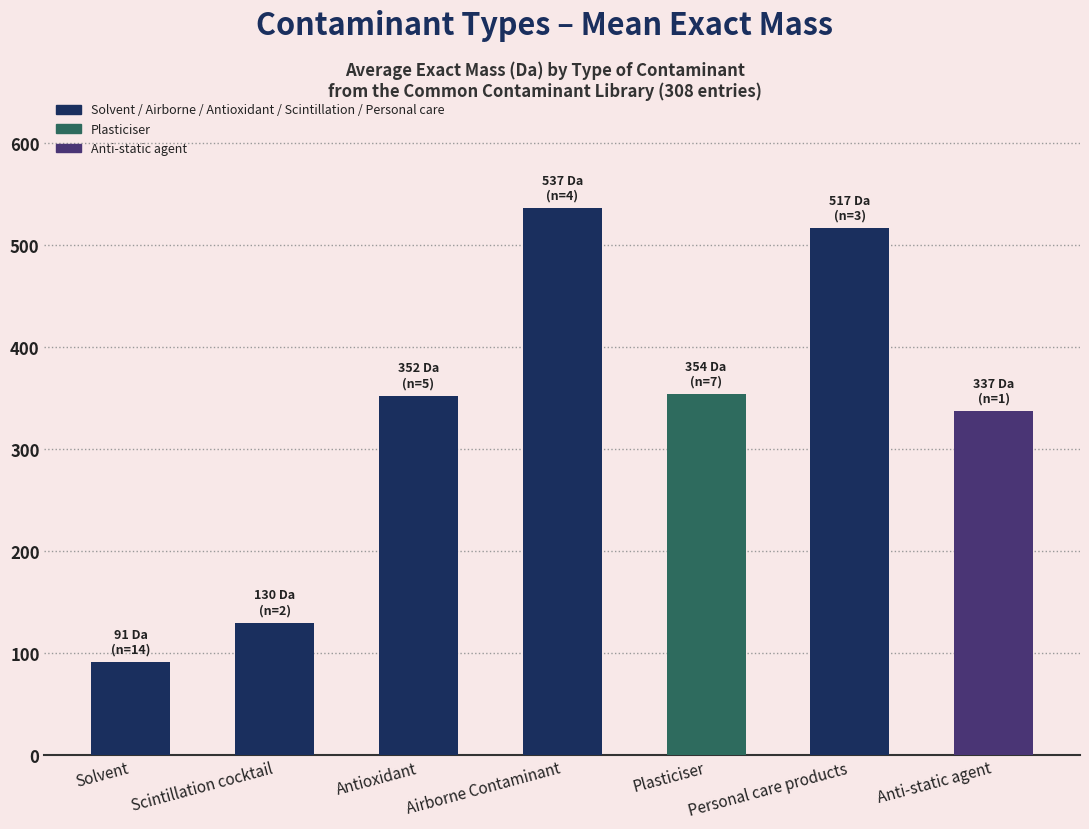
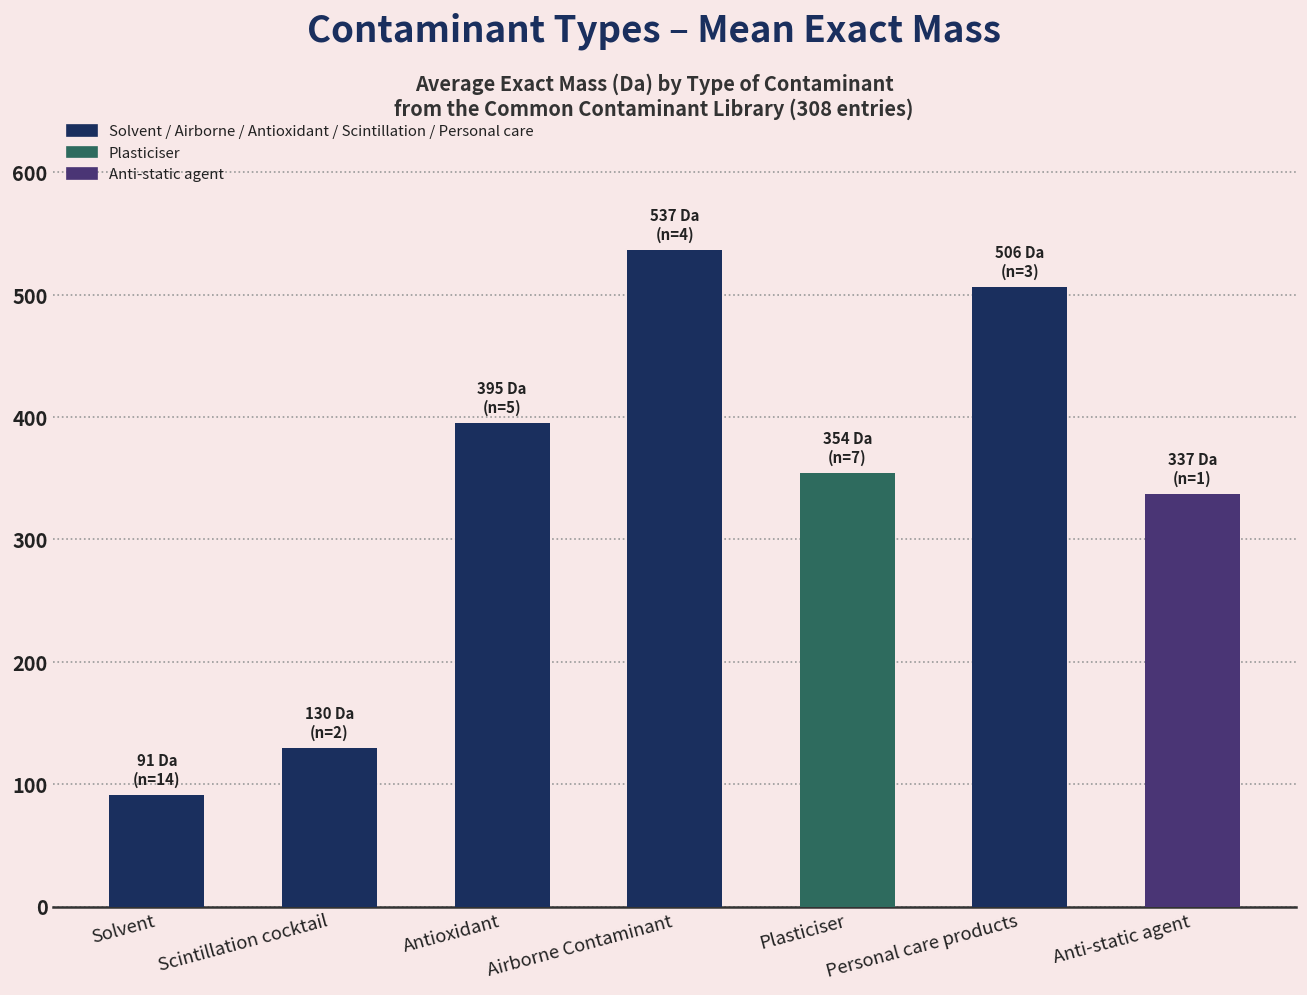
  {
    "Solvent": 91,
    "Scintillation cocktail": 130,
-   "Antioxidant": 352,
+   "Antioxidant": 395,
    "Airborne Contaminant": 537,
    "Plasticiser": 354,
-   "Personal care products": 517,
+   "Personal care products": 506,
    "Anti-static agent": 337
  }
